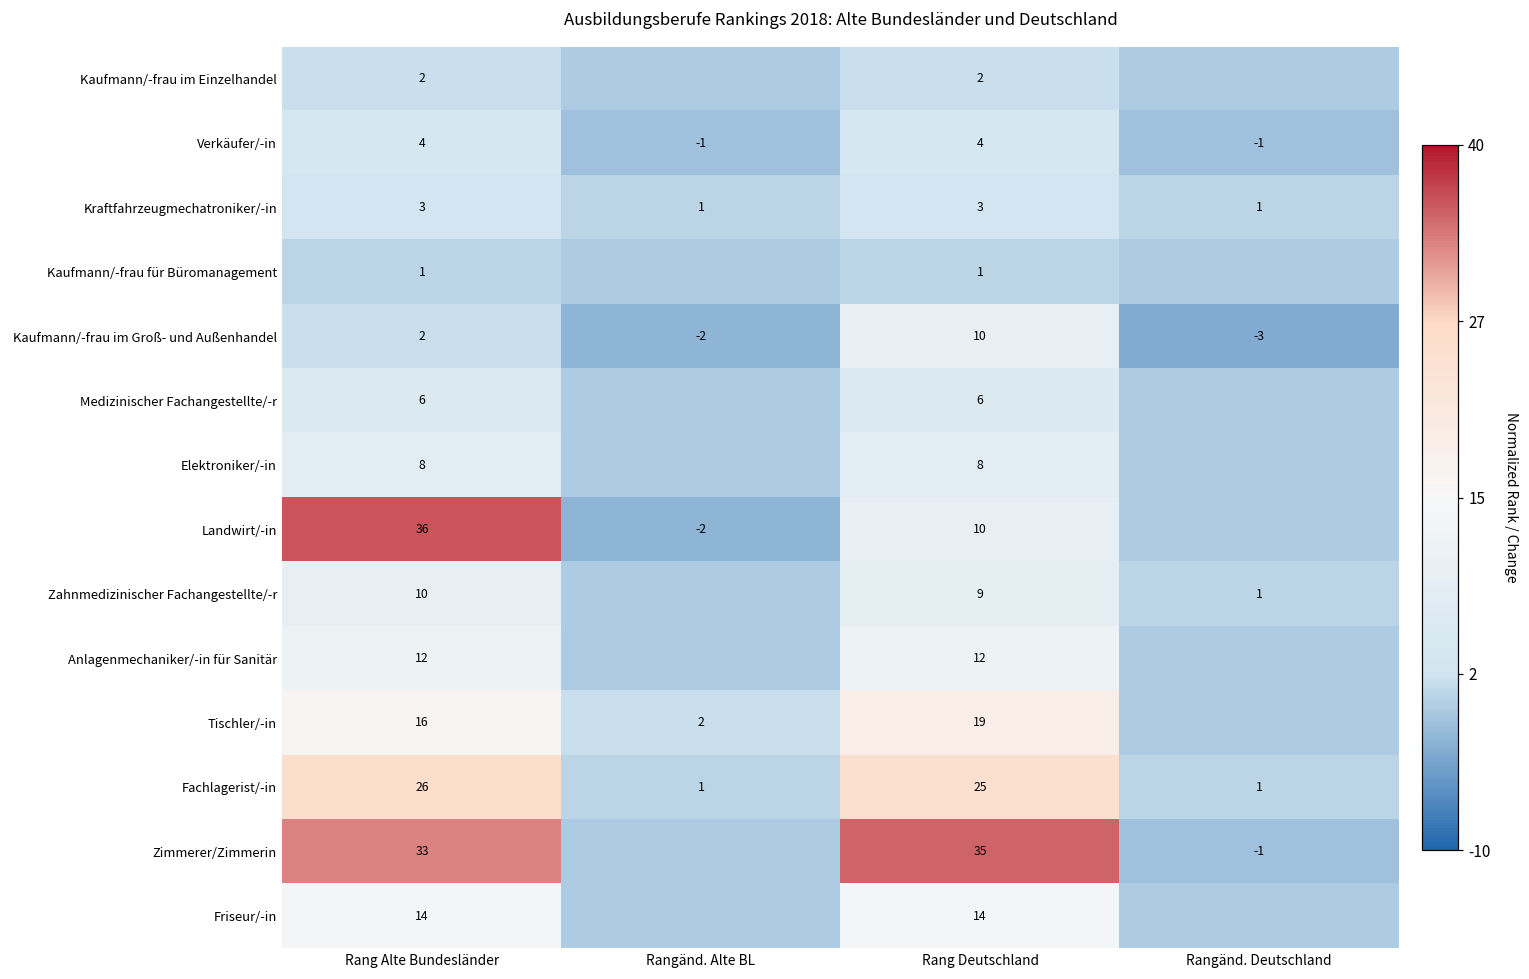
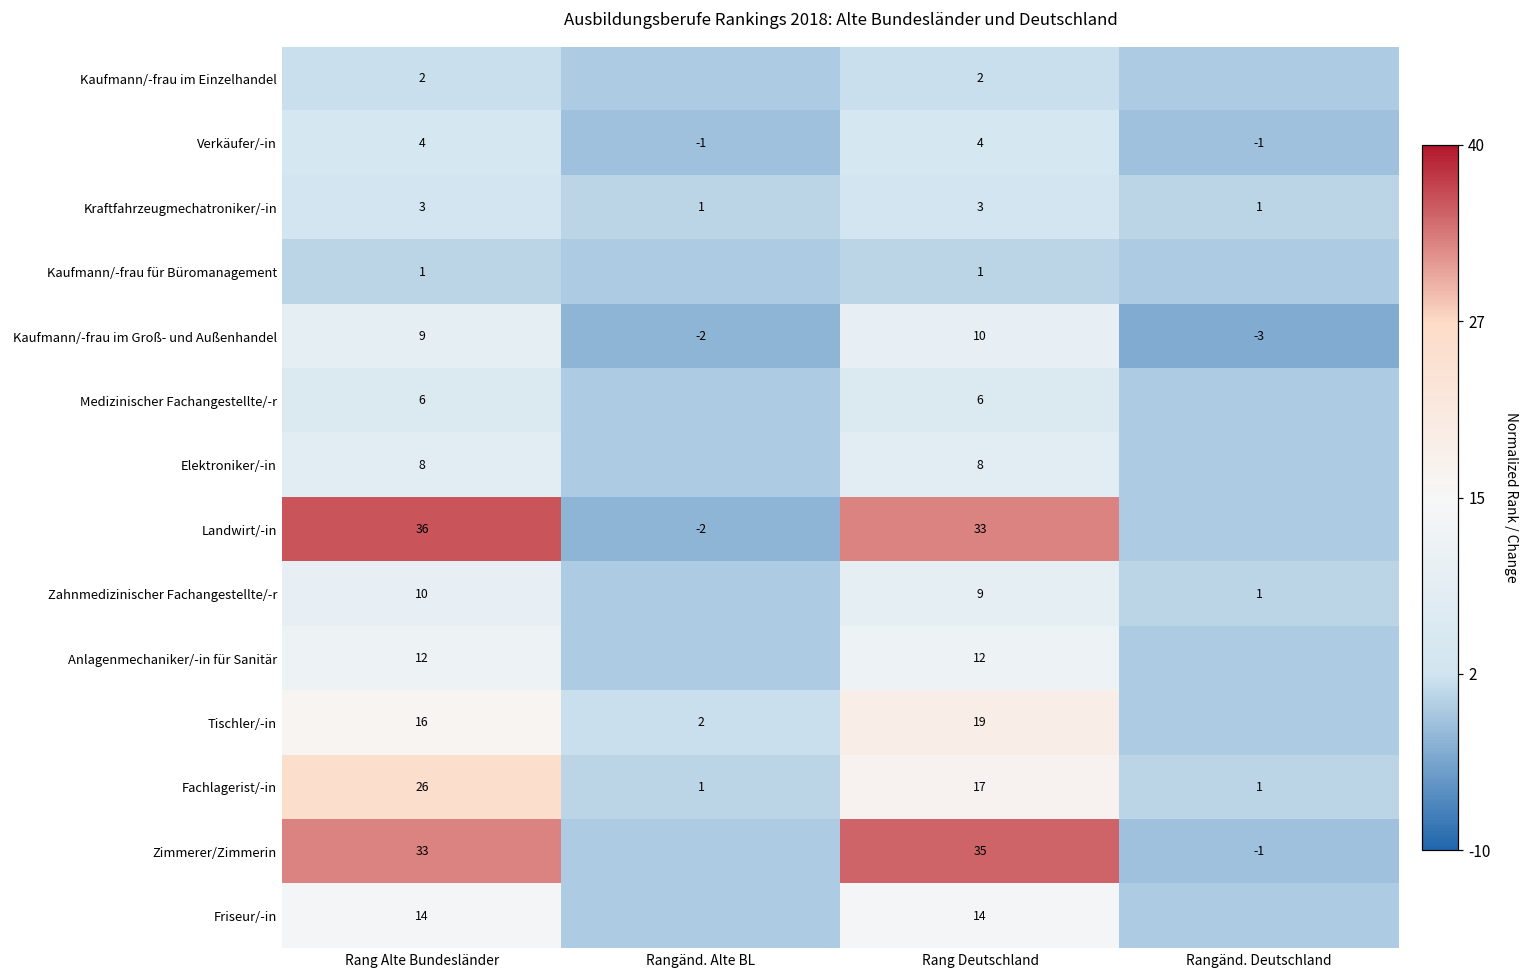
  {
    "Kaufmann/-frau im Einzelhandel": {
      "Rang Alte Bundesländer": 2,
      "Rang Deutschland": 2
    },
    "Verkäufer/-in": {
      "Rang Alte Bundesländer": 4,
      "Rangänd. Alte BL": -1,
      "Rang Deutschland": 4,
      "Rangänd. Deutschland": -1
    },
    "Kraftfahrzeugmechatroniker/-in": {
      "Rang Alte Bundesländer": 3,
      "Rangänd. Alte BL": 1,
      "Rang Deutschland": 3,
      "Rangänd. Deutschland": 1
    },
    "Kaufmann/-frau für Büromanagement": {
      "Rang Alte Bundesländer": 1,
      "Rang Deutschland": 1
    },
    "Kaufmann/-frau im Groß- und Außenhandel": {
-     "Rang Alte Bundesländer": 2,
+     "Rang Alte Bundesländer": 9,
      "Rangänd. Alte BL": -2,
      "Rang Deutschland": 10,
      "Rangänd. Deutschland": -3
    },
    "Medizinischer Fachangestellte/-r": {
      "Rang Alte Bundesländer": 6,
      "Rang Deutschland": 6
    },
    "Elektroniker/-in": {
      "Rang Alte Bundesländer": 8,
      "Rang Deutschland": 8
    },
    "Landwirt/-in": {
      "Rang Alte Bundesländer": 36,
      "Rangänd. Alte BL": -2,
-     "Rang Deutschland": 10
+     "Rang Deutschland": 33
    },
    "Zahnmedizinischer Fachangestellte/-r": {
      "Rang Alte Bundesländer": 10,
      "Rang Deutschland": 9,
      "Rangänd. Deutschland": 1
    },
    "Anlagenmechaniker/-in für Sanitär": {
      "Rang Alte Bundesländer": 12,
      "Rang Deutschland": 12
    },
    "Tischler/-in": {
      "Rang Alte Bundesländer": 16,
      "Rangänd. Alte BL": 2,
      "Rang Deutschland": 19
    },
    "Fachlagerist/-in": {
      "Rang Alte Bundesländer": 26,
      "Rangänd. Alte BL": 1,
-     "Rang Deutschland": 25,
+     "Rang Deutschland": 17,
      "Rangänd. Deutschland": 1
    },
    "Zimmerer/Zimmerin": {
      "Rang Alte Bundesländer": 33,
      "Rang Deutschland": 35,
      "Rangänd. Deutschland": -1
    },
    "Friseur/-in": {
      "Rang Alte Bundesländer": 14,
      "Rang Deutschland": 14
    }
  }
